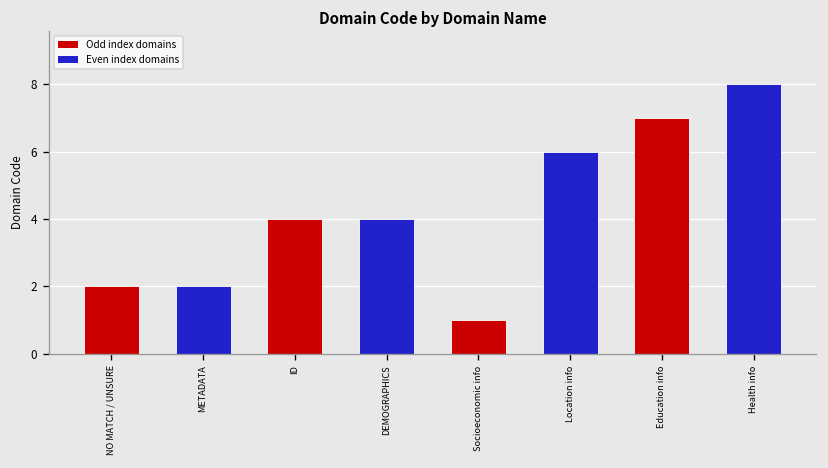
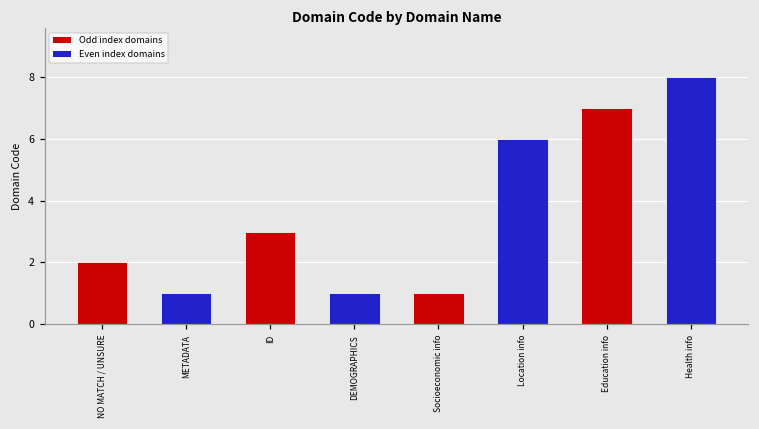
  {
    "NO MATCH / UNSURE": 2,
-   "METADATA": 2,
-   "ID": 4,
-   "DEMOGRAPHICS": 4,
+   "METADATA": 1,
+   "ID": 3,
+   "DEMOGRAPHICS": 1,
    "Socioeconomic info": 1,
    "Location info": 6,
    "Education info": 7,
    "Health info": 8
  }
